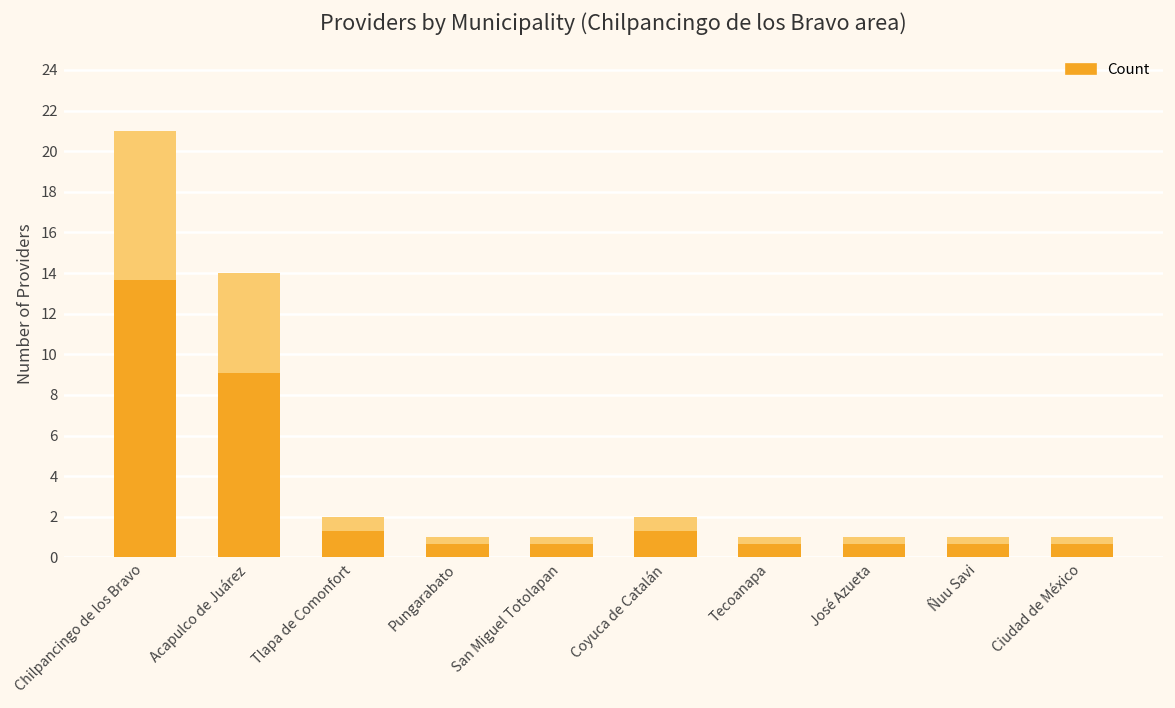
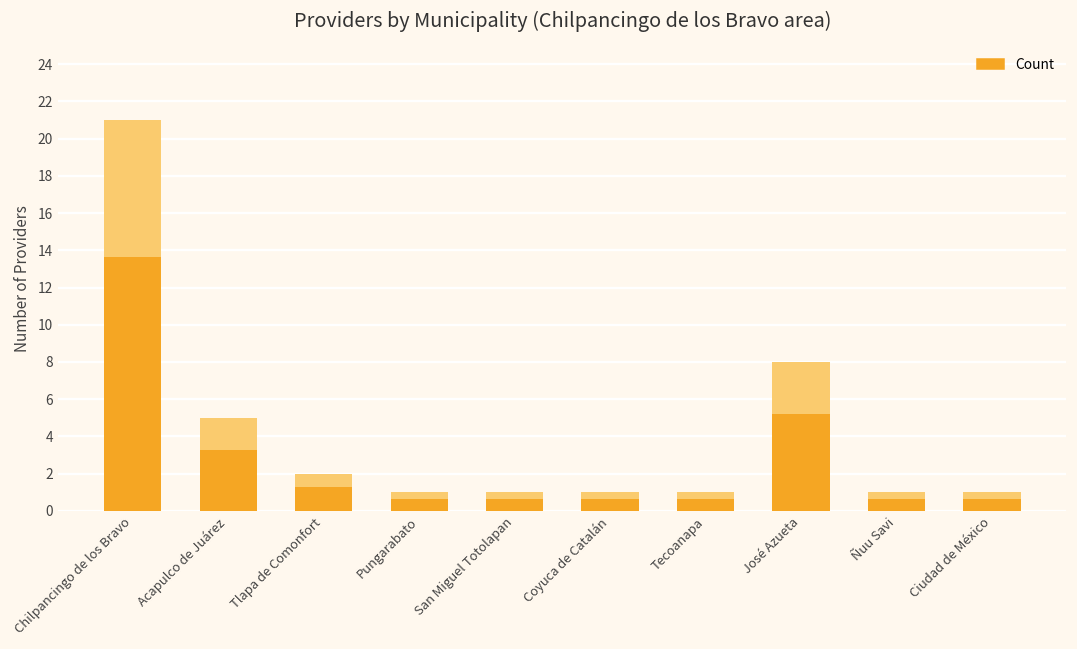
  {
    "Count": {
      "Chilpancingo de los Bravo": 21,
-     "Acapulco de Juárez": 14,
+     "Acapulco de Juárez": 5,
      "Tlapa de Comonfort": 2,
      "Pungarabato": 1,
      "San Miguel Totolapan": 1,
-     "Coyuca de Catalán": 2,
+     "Coyuca de Catalán": 1,
      "Tecoanapa": 1,
-     "José Azueta": 1,
+     "José Azueta": 8,
      "Ñuu Savi": 1,
      "Ciudad de México": 1
    }
  }
